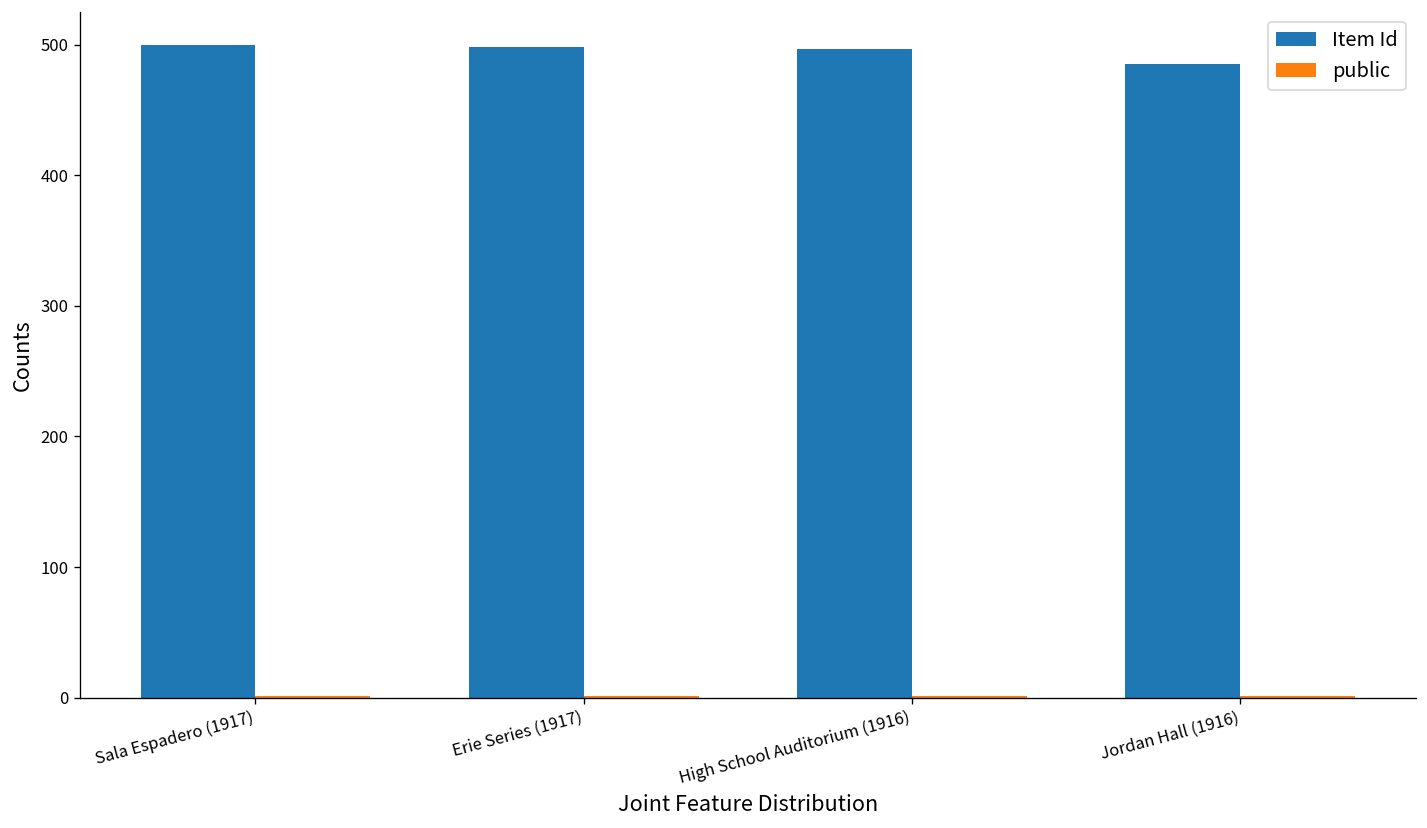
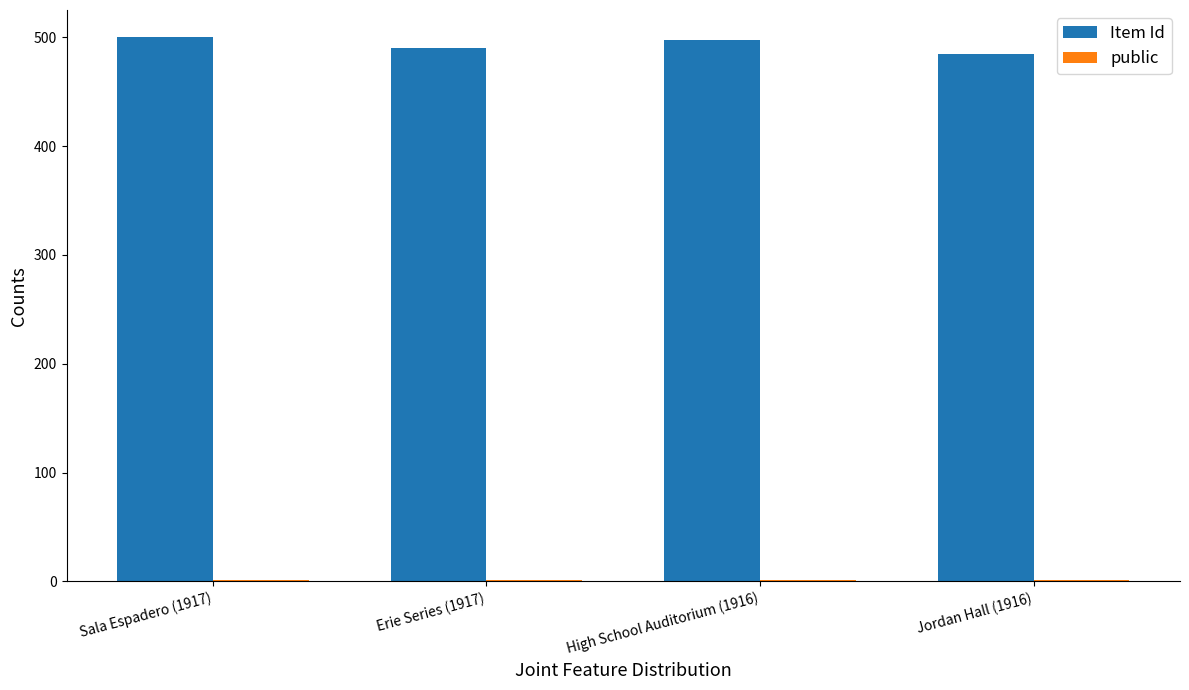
  {
    "Item Id": {
      "Sala Espadero (1917)": 500,
-     "Erie Series (1917)": 498,
+     "Erie Series (1917)": 490,
      "High School Auditorium (1916)": 497,
      "Jordan Hall (1916)": 485
    }
  }
